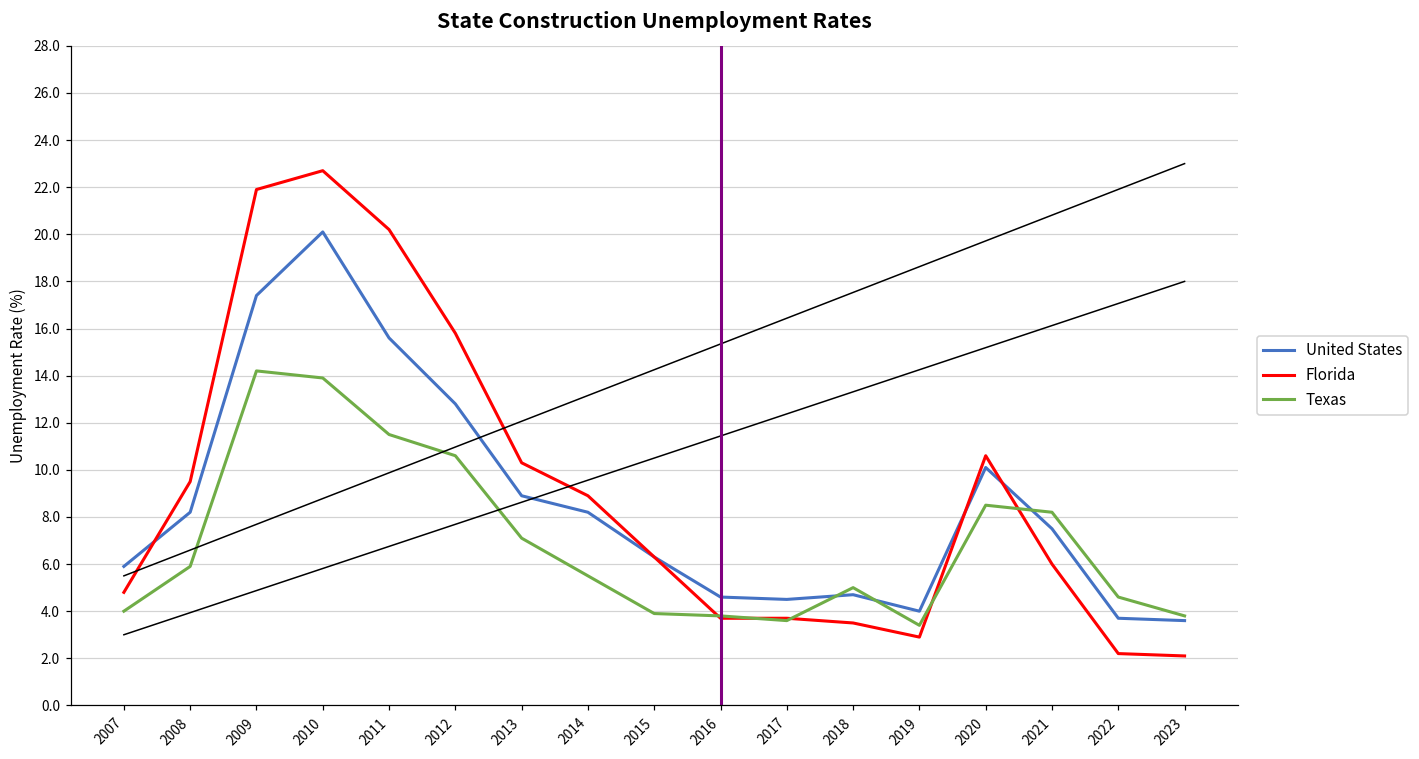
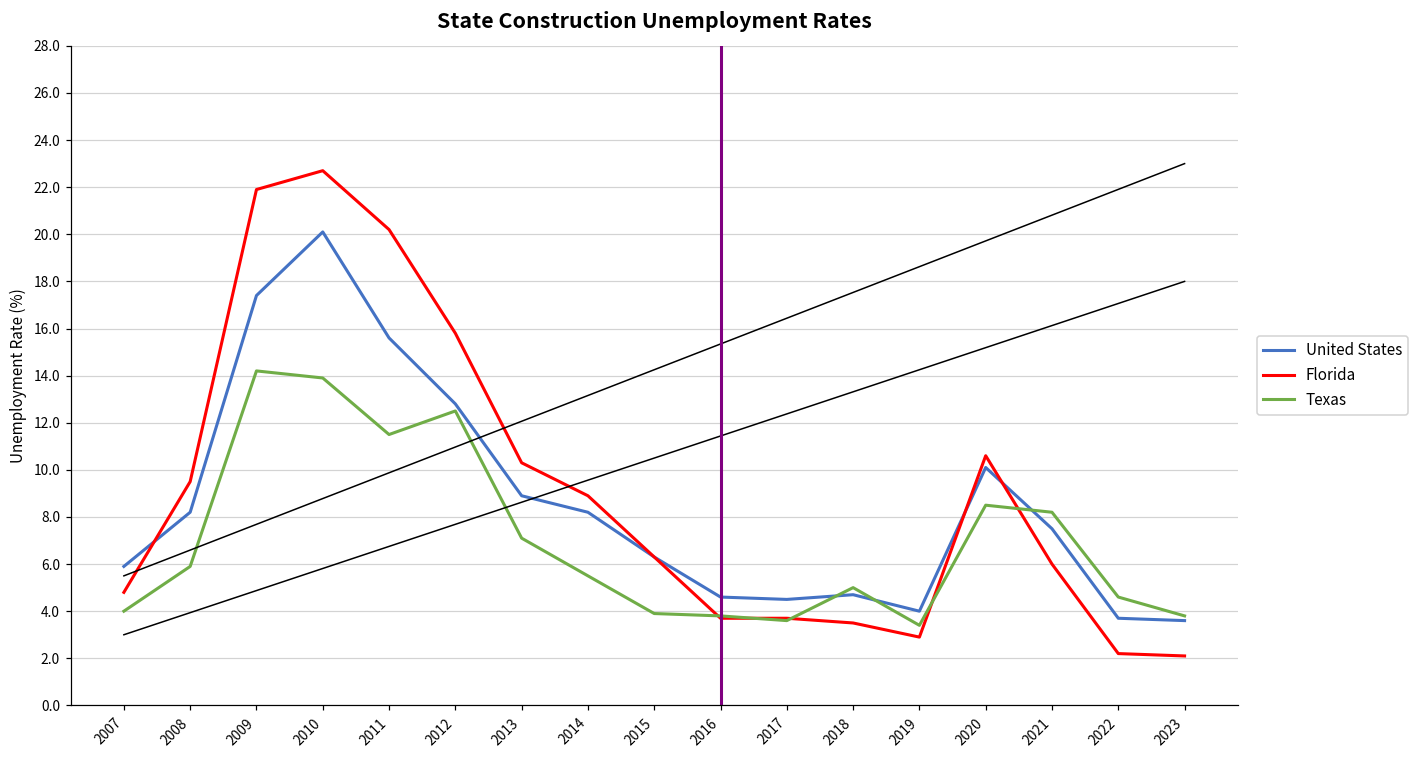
  {
    "United States": {
      "2007": 5.9,
      "2008": 8.2,
      "2009": 17.4,
      "2010": 20.1,
      "2011": 15.6,
      "2012": 12.8,
      "2013": 8.9,
      "2014": 8.2,
      "2016": 4.6,
      "2017": 4.5,
      "2018": 4.7,
      "2019": 4.0,
      "2020": 10.1,
      "2021": 7.5,
      "2022": 3.7,
      "2023": 3.6
    },
    "Florida": {
      "2007": 4.8,
      "2008": 9.5,
      "2009": 21.9,
      "2010": 22.7,
      "2011": 20.2,
      "2012": 15.8,
      "2013": 10.3,
      "2014": 8.9,
      "2018": 3.5,
      "2019": 2.9,
      "2020": 10.6,
      "2021": 6.0,
      "2022": 2.2,
      "2023": 2.1
    },
    "Texas": {
      "2007": 4.0,
      "2008": 5.9,
      "2009": 14.2,
      "2010": 13.9,
      "2011": 11.5,
-     "2012": 10.6,
+     "2012": 12.5,
      "2013": 7.1,
      "2014": 5.5,
      "2015": 3.9,
      "2018": 5.0,
      "2019": 3.4,
      "2020": 8.5,
      "2021": 8.2,
      "2022": 4.6,
      "2023": 3.8
    }
  }
